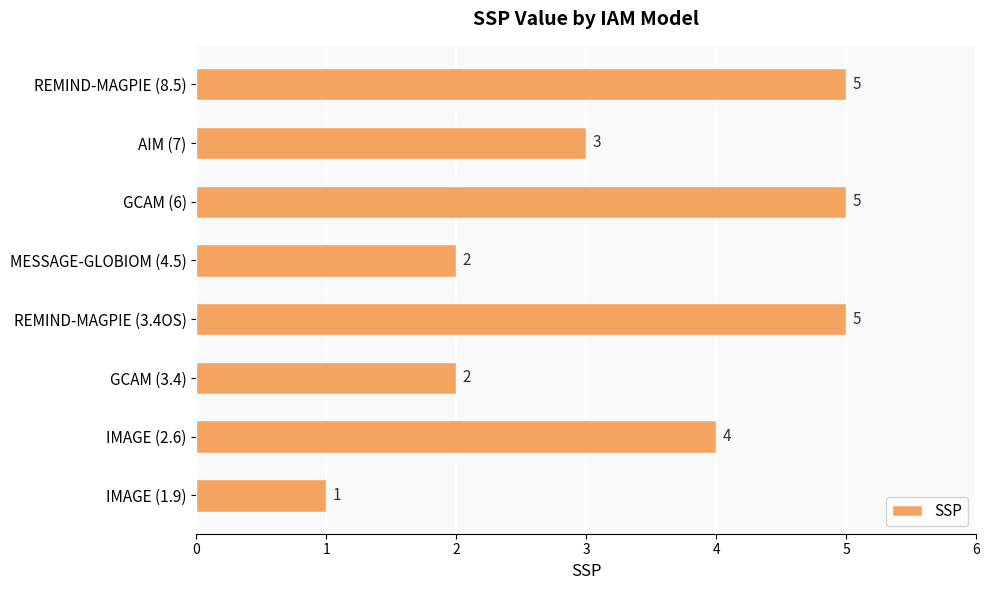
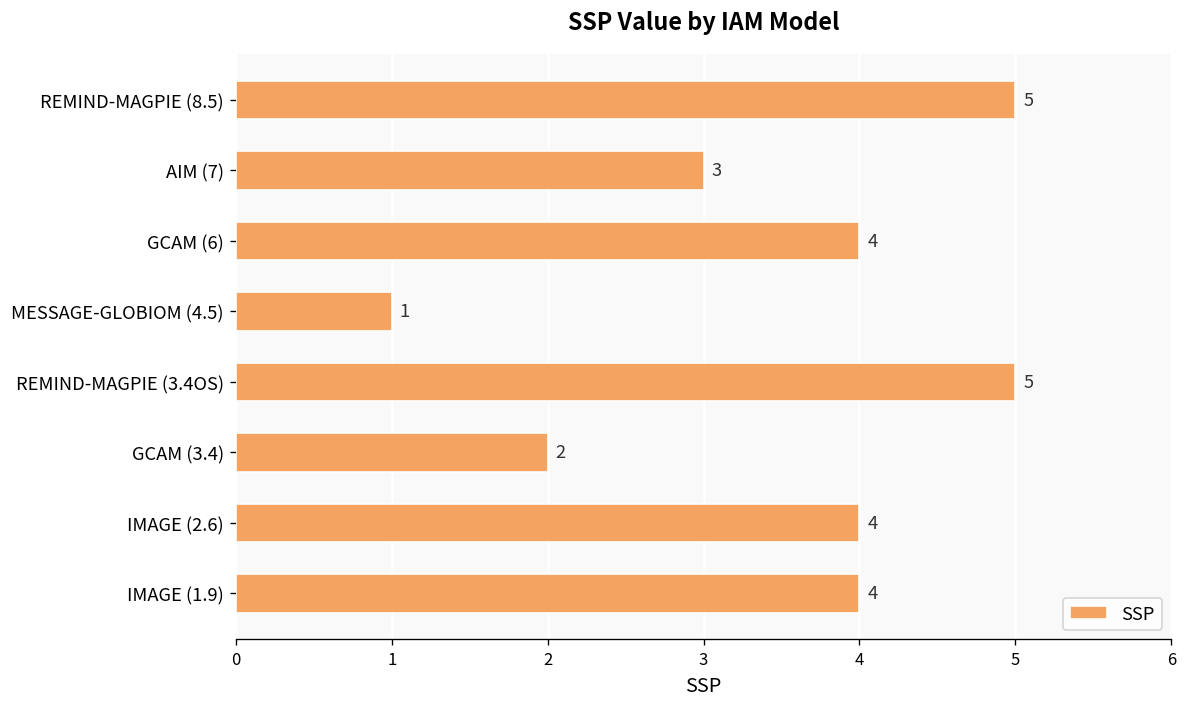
  {
    "REMIND-MAGPIE (8.5)": 5,
    "AIM (7)": 3,
-   "GCAM (6)": 5,
-   "MESSAGE-GLOBIOM (4.5)": 2,
+   "GCAM (6)": 4,
+   "MESSAGE-GLOBIOM (4.5)": 1,
    "REMIND-MAGPIE (3.4OS)": 5,
    "GCAM (3.4)": 2,
    "IMAGE (2.6)": 4,
-   "IMAGE (1.9)": 1
+   "IMAGE (1.9)": 4
  }
